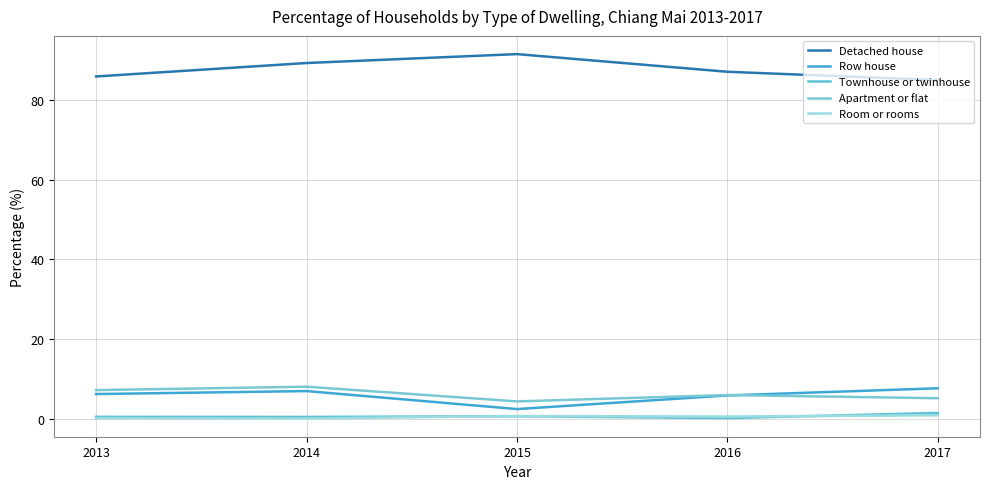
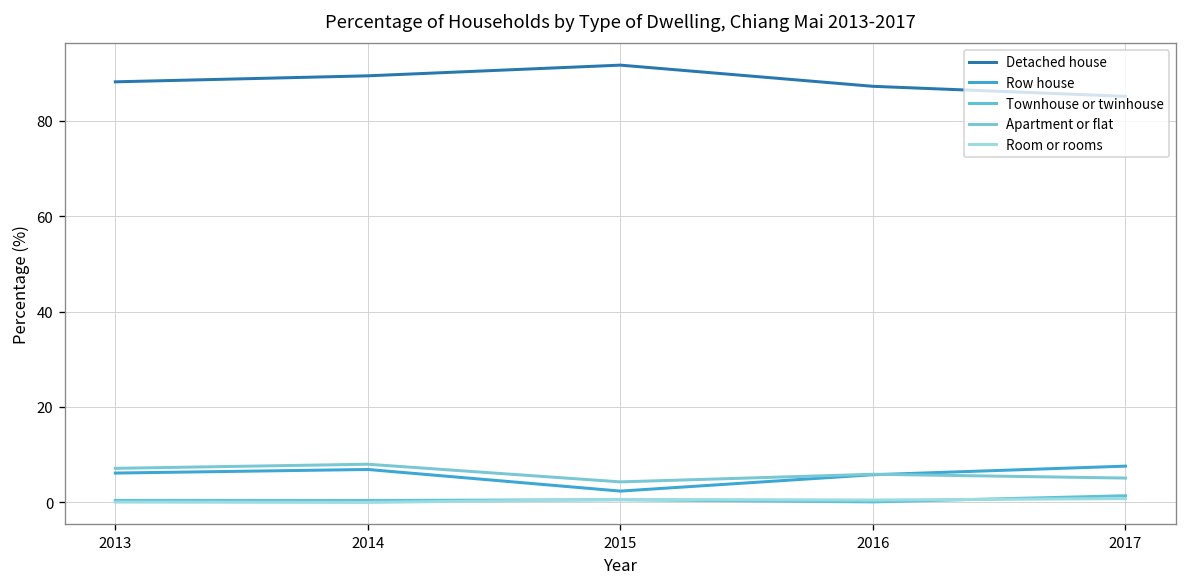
  {
    "Detached house": {
-     "2013": 86,
+     "2013": 88,
      "2014": 89,
      "2015": 92,
      "2016": 87
    }
  }
